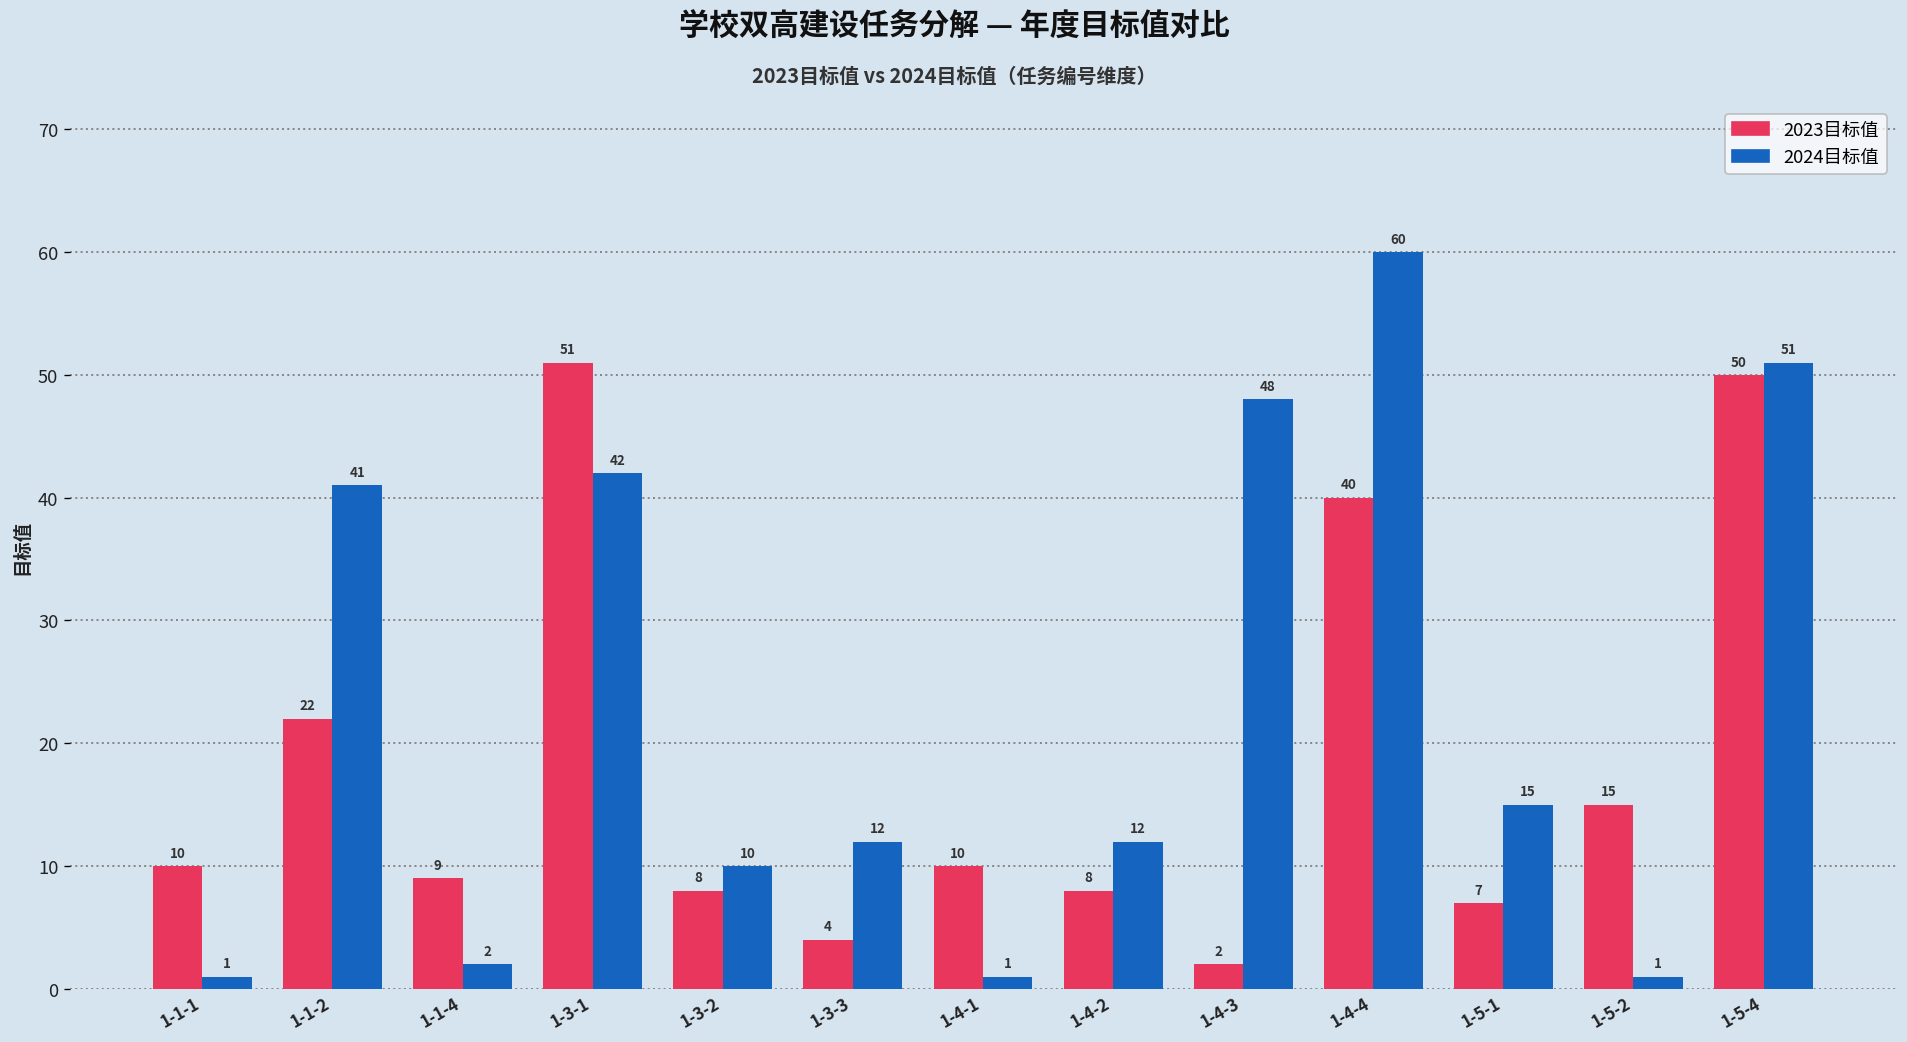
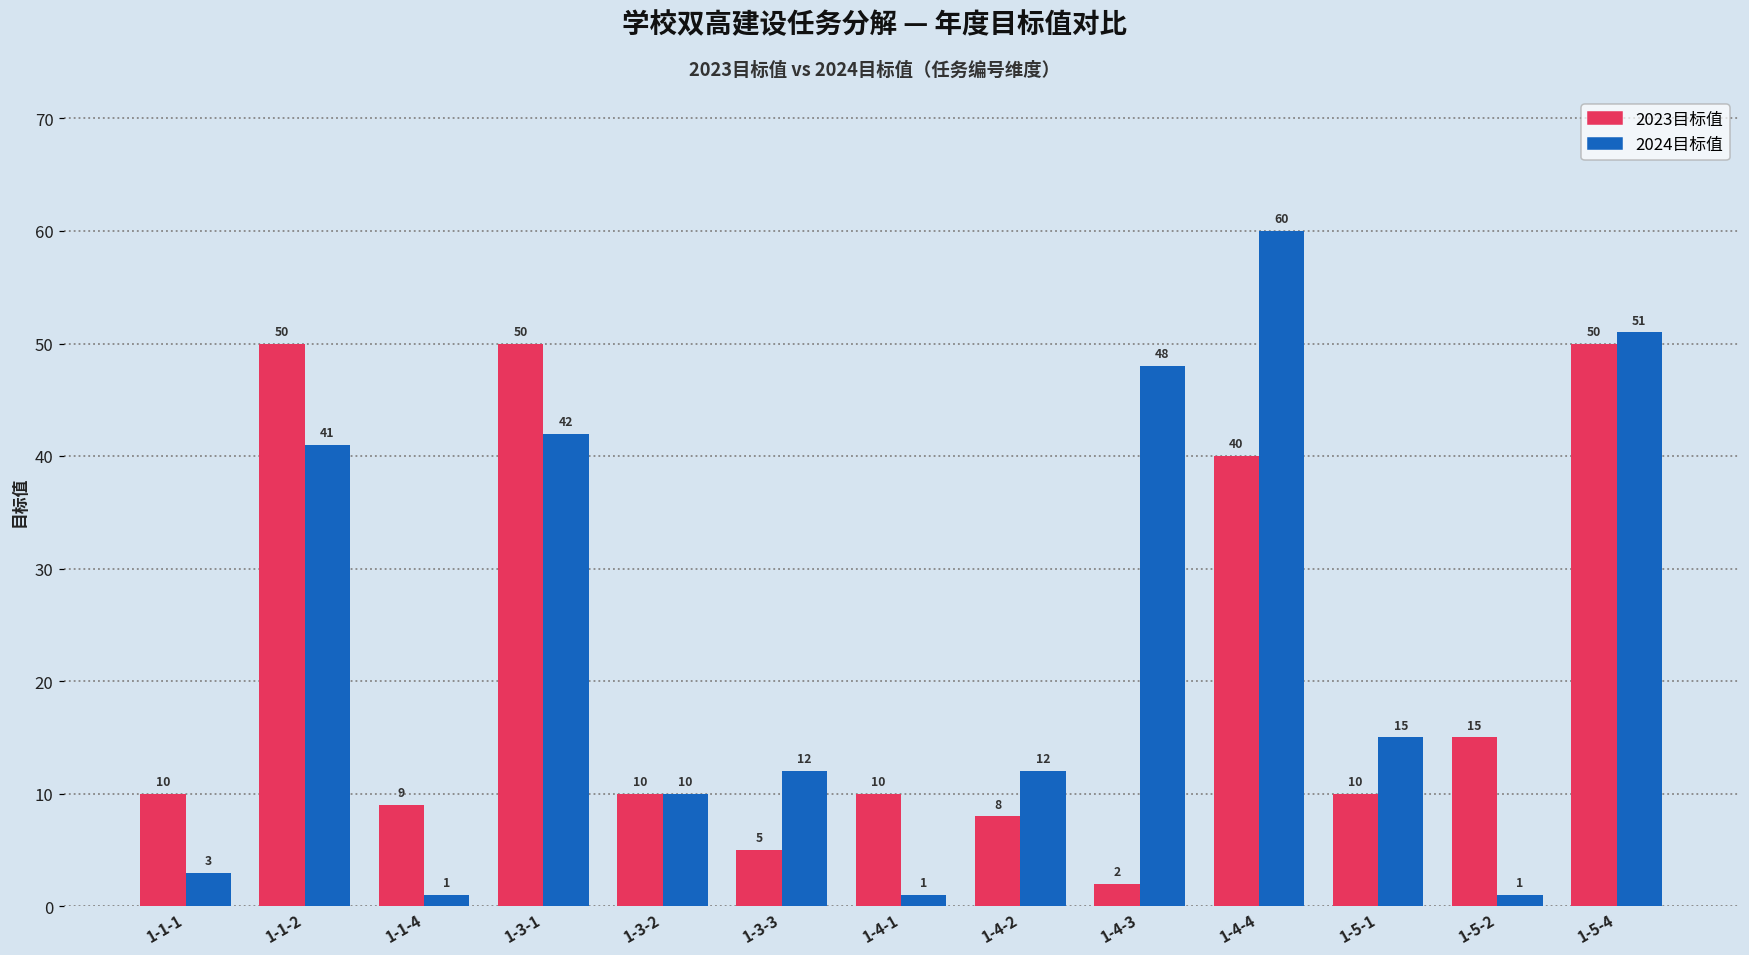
  {
    "2023目标值": {
      "1-1-1": 10,
-     "1-1-2": 22,
+     "1-1-2": 50,
      "1-1-4": 9,
-     "1-3-1": 51,
-     "1-3-2": 8,
-     "1-3-3": 4,
+     "1-3-1": 50,
+     "1-3-2": 10,
+     "1-3-3": 5,
      "1-4-1": 10,
      "1-4-2": 8,
      "1-4-3": 2,
      "1-4-4": 40,
-     "1-5-1": 7,
+     "1-5-1": 10,
      "1-5-2": 15,
      "1-5-4": 50
    },
    "2024目标值": {
-     "1-1-1": 1,
+     "1-1-1": 3,
      "1-1-2": 41,
-     "1-1-4": 2,
+     "1-1-4": 1,
      "1-3-1": 42,
      "1-3-2": 10,
      "1-3-3": 12,
      "1-4-1": 1,
      "1-4-2": 12,
      "1-4-3": 48,
      "1-4-4": 60,
      "1-5-1": 15,
      "1-5-2": 1,
      "1-5-4": 51
    }
  }
